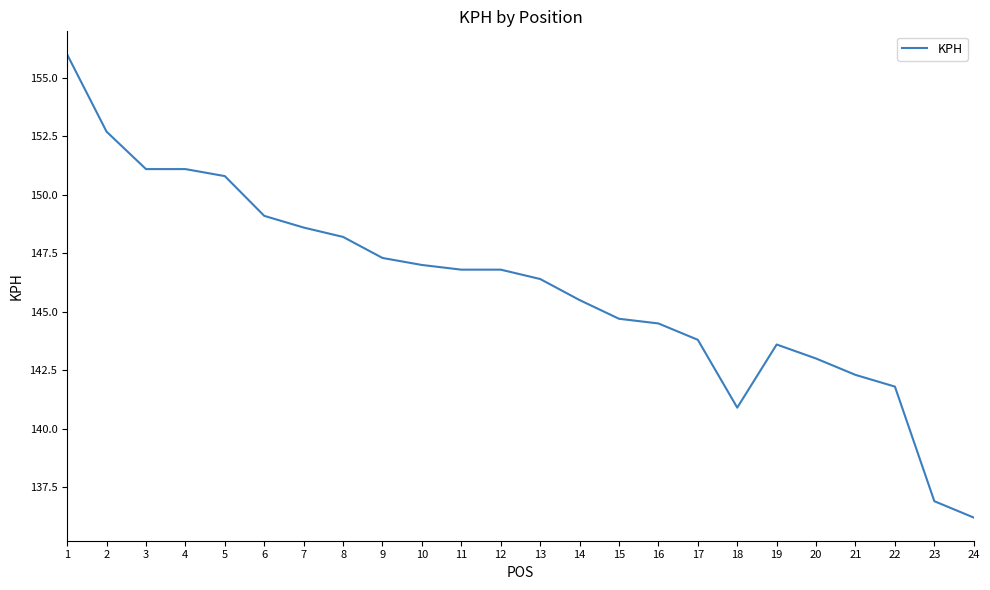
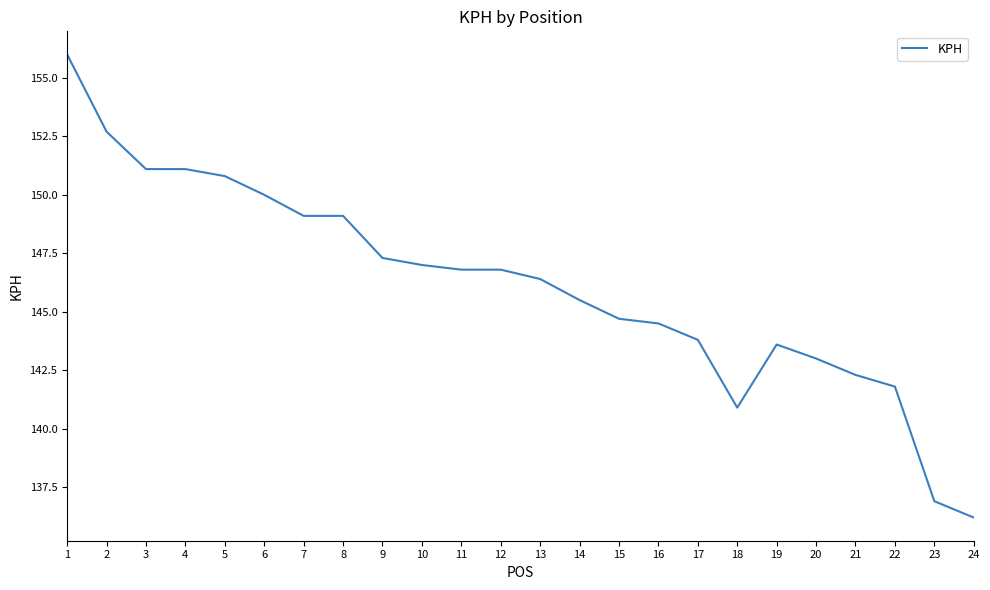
  {
    "1": 156.0,
    "2": 152.7,
    "3": 151.1,
    "4": 151.1,
    "5": 150.8,
-   "6": 149.1,
-   "7": 148.6,
-   "8": 148.2,
+   "6": 150.0,
+   "7": 149.1,
+   "8": 149.1,
    "9": 147.3,
    "10": 147.0,
    "11": 146.8,
    "12": 146.8,
    "13": 146.4,
    "14": 145.5,
    "15": 144.7,
    "16": 144.5,
    "17": 143.8,
    "18": 140.9,
    "19": 143.6,
    "20": 143.0,
    "21": 142.3,
    "22": 141.8,
    "23": 136.9,
    "24": 136.2
  }
